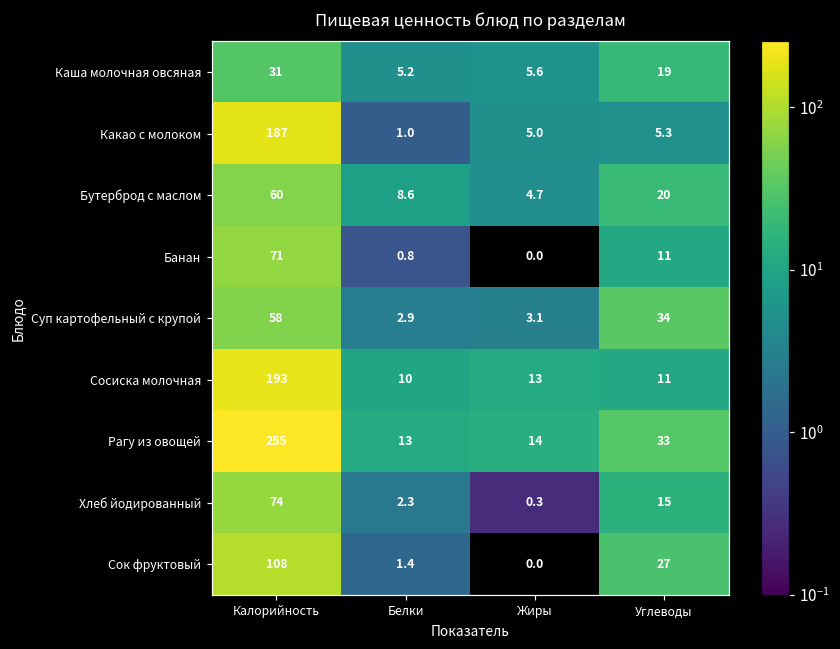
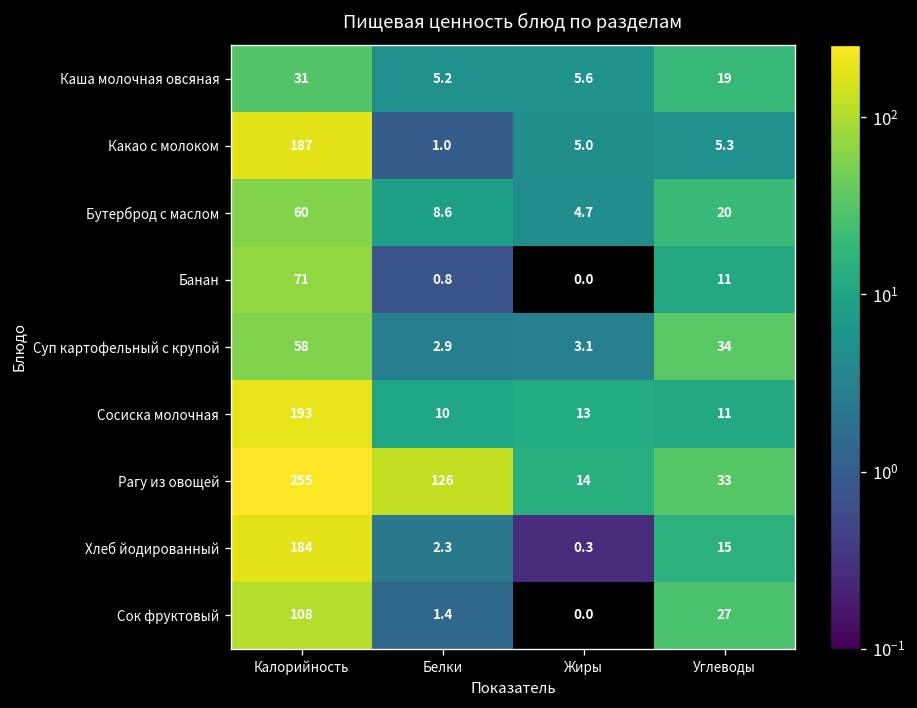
  {
    "Каша молочная овсяная": {
      "Калорийность": 31,
      "Белки": 5.2,
      "Жиры": 5.6,
      "Углеводы": 19
    },
    "Какао с молоком": {
      "Калорийность": 187,
      "Белки": 1.0,
      "Жиры": 5.0,
      "Углеводы": 5.3
    },
    "Бутерброд с маслом": {
      "Калорийность": 60,
      "Белки": 8.6,
      "Жиры": 4.7,
      "Углеводы": 20
    },
    "Банан": {
      "Калорийность": 71,
      "Белки": 0.8,
      "Жиры": 0.0,
      "Углеводы": 11
    },
    "Суп картофельный с крупой": {
      "Калорийность": 58,
      "Белки": 2.9,
      "Жиры": 3.1,
      "Углеводы": 34
    },
    "Сосиска молочная": {
      "Калорийность": 193,
      "Белки": 10,
      "Жиры": 13,
      "Углеводы": 11
    },
    "Рагу из овощей": {
      "Калорийность": 255,
-     "Белки": 13,
+     "Белки": 126,
      "Жиры": 14,
      "Углеводы": 33
    },
    "Хлеб йодированный": {
-     "Калорийность": 74,
+     "Калорийность": 184,
      "Белки": 2.3,
      "Жиры": 0.3,
      "Углеводы": 15
    },
    "Сок фруктовый": {
      "Калорийность": 108,
      "Белки": 1.4,
      "Жиры": 0.0,
      "Углеводы": 27
    }
  }
